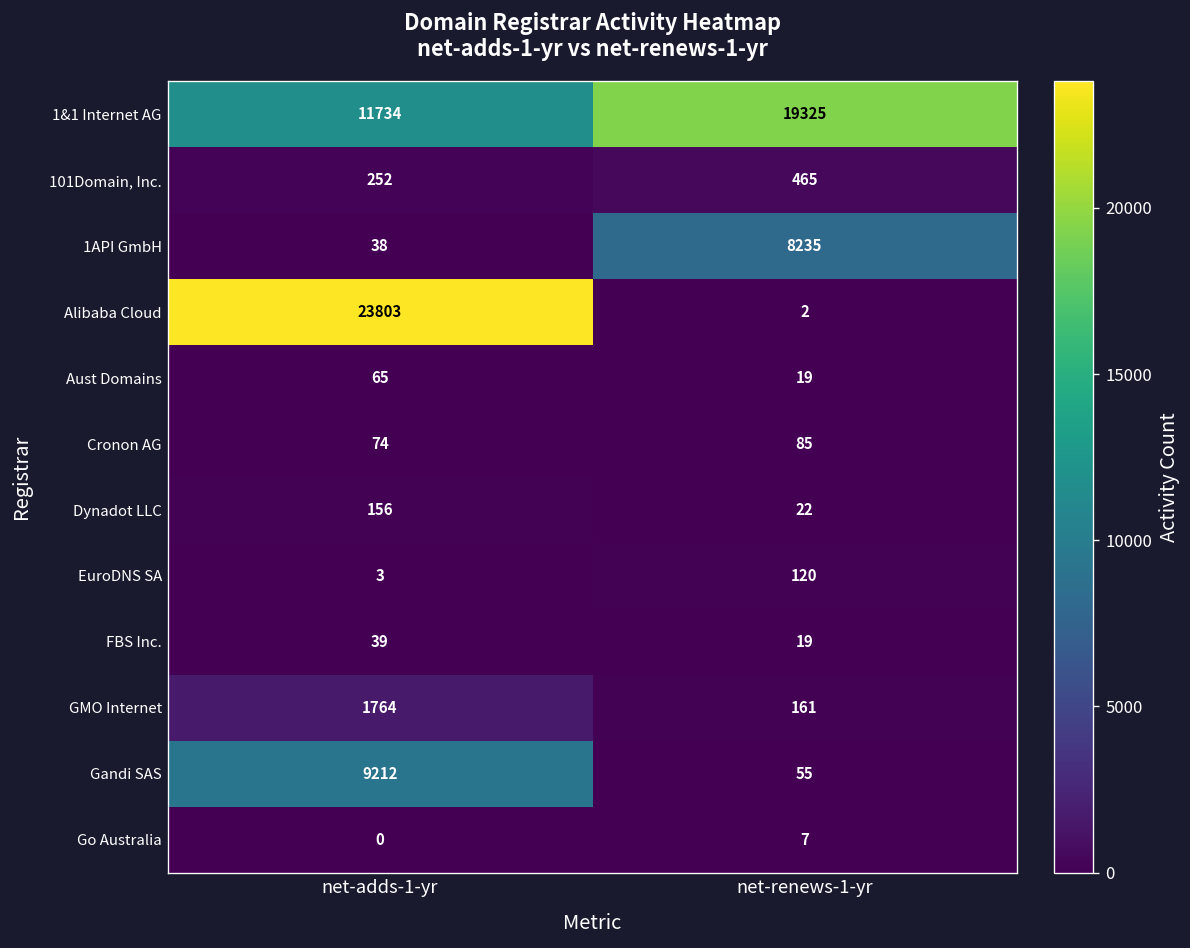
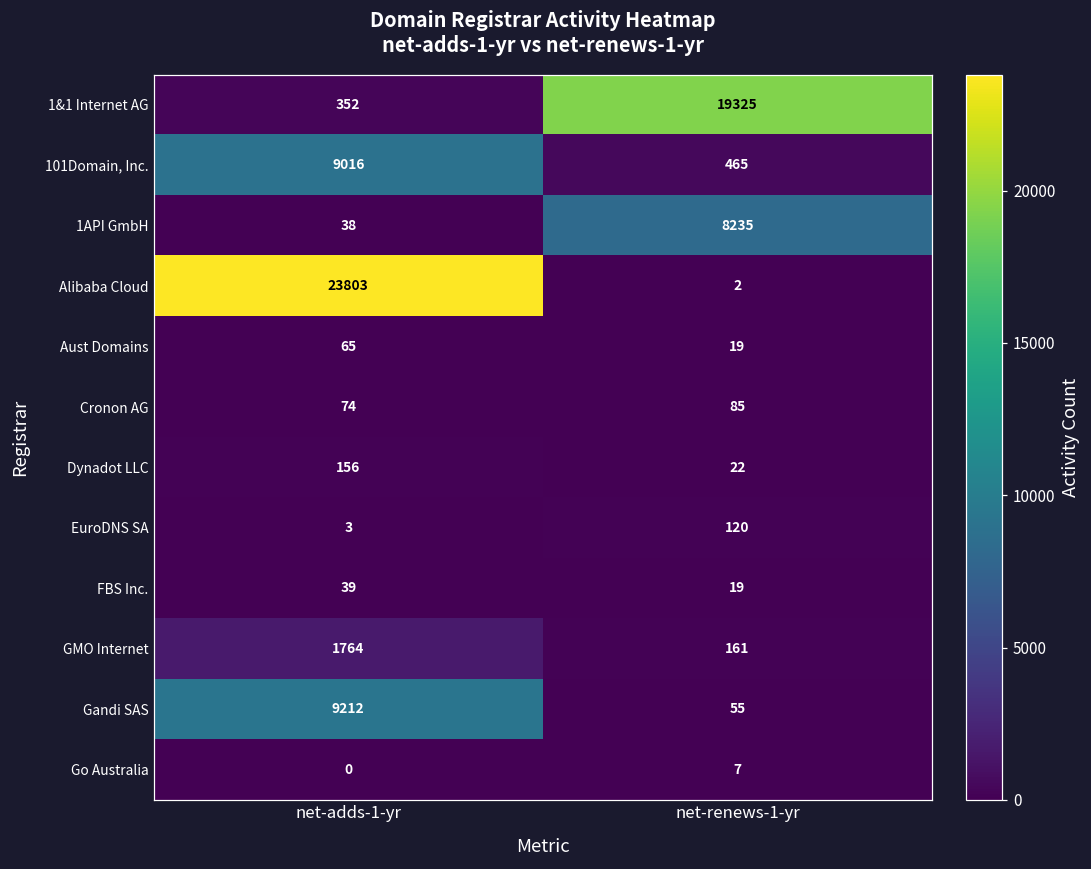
  {
    "1&1 Internet AG": {
-     "net-adds-1-yr": 11734,
+     "net-adds-1-yr": 352,
      "net-renews-1-yr": 19325
    },
    "101Domain, Inc.": {
-     "net-adds-1-yr": 252,
+     "net-adds-1-yr": 9016,
      "net-renews-1-yr": 465
    },
    "1API GmbH": {
      "net-adds-1-yr": 38,
      "net-renews-1-yr": 8235
    },
    "Alibaba Cloud": {
      "net-adds-1-yr": 23803,
      "net-renews-1-yr": 2
    },
    "Aust Domains": {
      "net-adds-1-yr": 65,
      "net-renews-1-yr": 19
    },
    "Cronon AG": {
      "net-adds-1-yr": 74,
      "net-renews-1-yr": 85
    },
    "Dynadot LLC": {
      "net-adds-1-yr": 156,
      "net-renews-1-yr": 22
    },
    "EuroDNS SA": {
      "net-adds-1-yr": 3,
      "net-renews-1-yr": 120
    },
    "FBS Inc.": {
      "net-adds-1-yr": 39,
      "net-renews-1-yr": 19
    },
    "GMO Internet": {
      "net-adds-1-yr": 1764,
      "net-renews-1-yr": 161
    },
    "Gandi SAS": {
      "net-adds-1-yr": 9212,
      "net-renews-1-yr": 55
    },
    "Go Australia": {
      "net-adds-1-yr": 0,
      "net-renews-1-yr": 7
    }
  }
